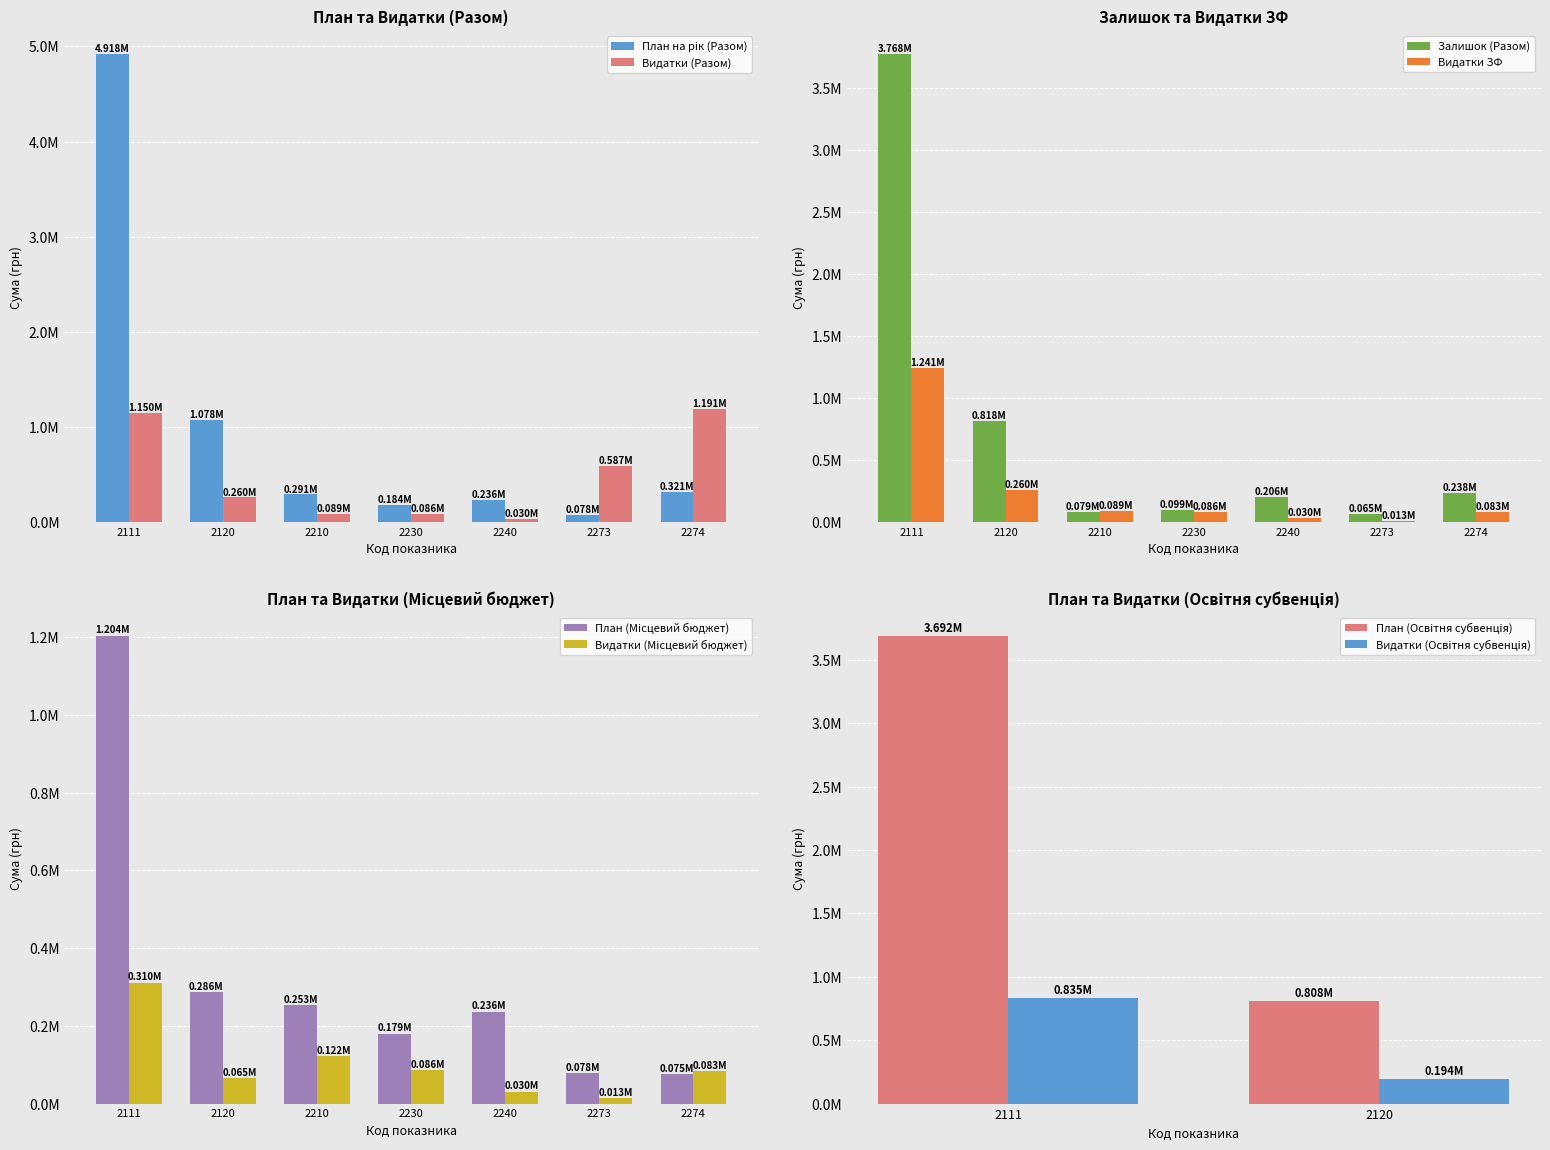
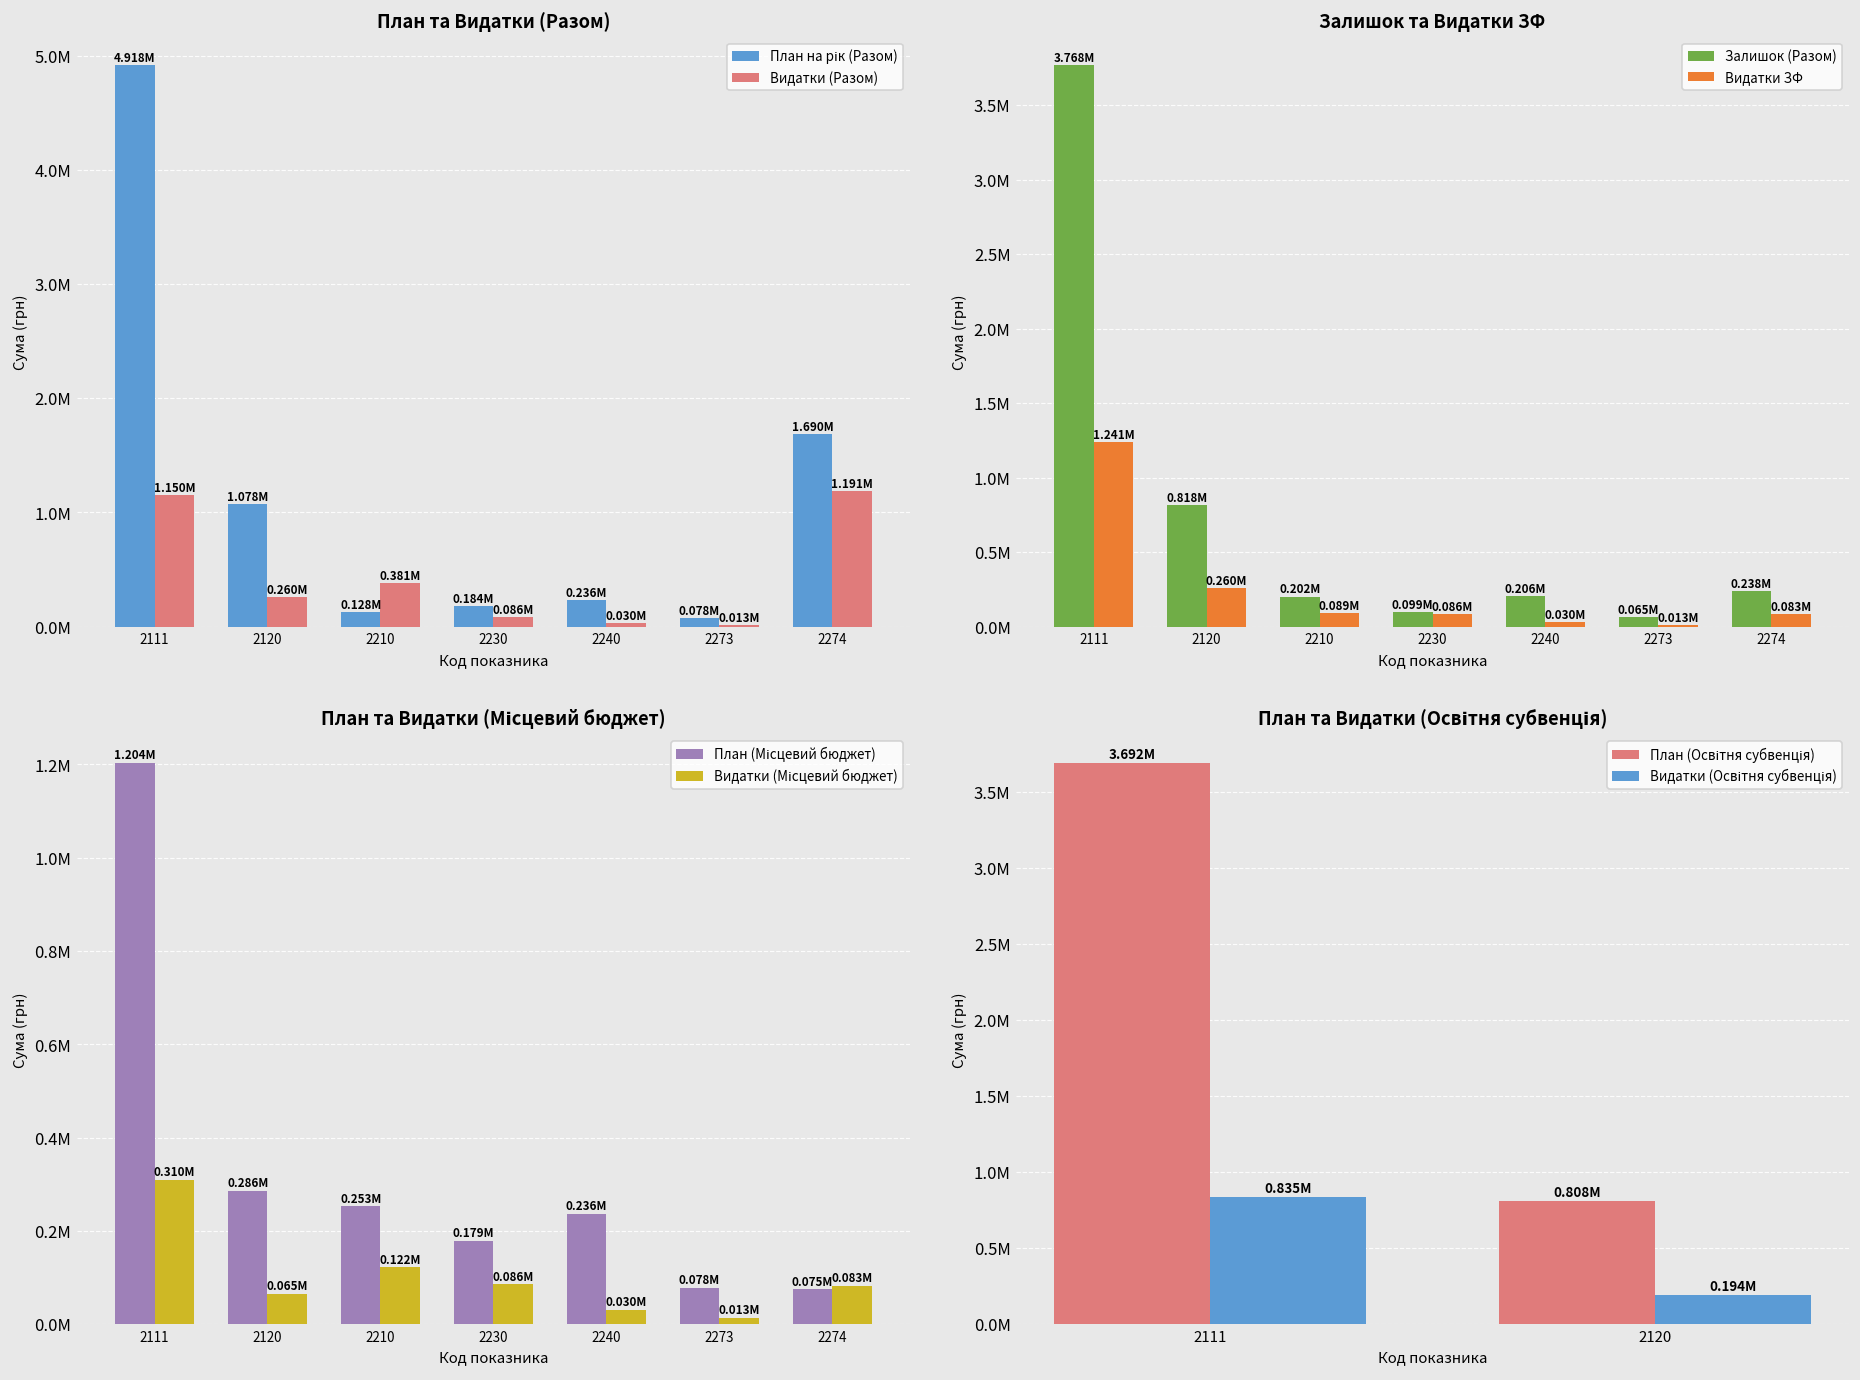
  {
    "План та Видатки (Разом)": {
      "План на рік (Разом)": {
        "2111": "4.918M",
        "2120": "1.078M",
-       "2210": "0.291M",
+       "2210": "0.128M",
        "2230": "0.184M",
        "2240": "0.236M",
        "2273": "0.078M",
-       "2274": "0.321M"
+       "2274": "1.690M"
      },
      "Видатки (Разом)": {
        "2111": "1.150M",
        "2120": "0.260M",
-       "2210": "0.089M",
+       "2210": "0.381M",
        "2230": "0.086M",
        "2240": "0.030M",
-       "2273": "0.587M",
+       "2273": "0.013M",
        "2274": "1.191M"
      }
    },
    "Залишок та Видатки ЗФ": {
      "Залишок (Разом)": {
        "2111": "3.768M",
        "2120": "0.818M",
-       "2210": "0.079M",
+       "2210": "0.202M",
        "2230": "0.099M",
        "2240": "0.206M",
        "2273": "0.065M",
        "2274": "0.238M"
      },
      "Видатки ЗФ": {
        "2111": "1.241M",
        "2120": "0.260M",
        "2210": "0.089M",
        "2230": "0.086M",
        "2240": "0.030M",
        "2273": "0.013M",
        "2274": "0.083M"
      }
    },
    "План та Видатки (Місцевий бюджет)": {
      "План (Місцевий бюджет)": {
        "2111": "1.204M",
        "2120": "0.286M",
        "2210": "0.253M",
        "2230": "0.179M",
        "2240": "0.236M",
        "2273": "0.078M",
        "2274": "0.075M"
      },
      "Видатки (Місцевий бюджет)": {
        "2111": "0.310M",
        "2120": "0.065M",
        "2210": "0.122M",
        "2230": "0.086M",
        "2240": "0.030M",
        "2273": "0.013M",
        "2274": "0.083M"
      }
    },
    "План та Видатки (Освітня субвенція)": {
      "План (Освітня субвенція)": {
        "2111": "3.692M",
        "2120": "0.808M"
      },
      "Видатки (Освітня субвенція)": {
        "2111": "0.835M",
        "2120": "0.194M"
      }
    }
  }
